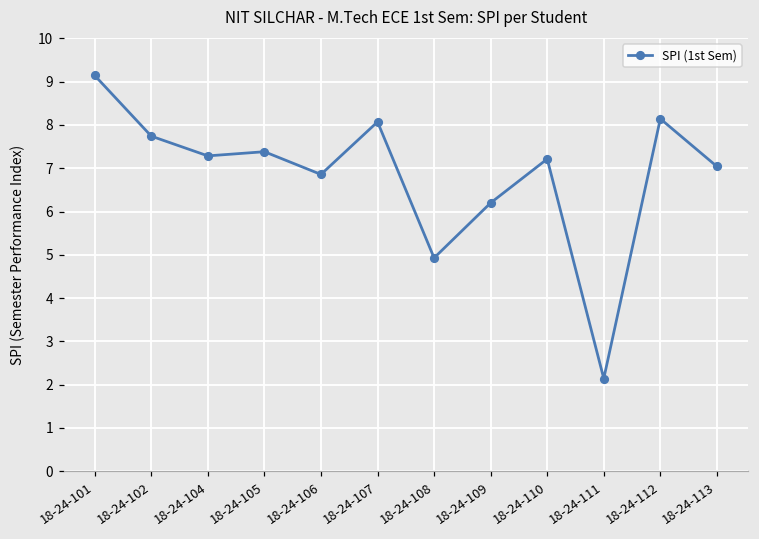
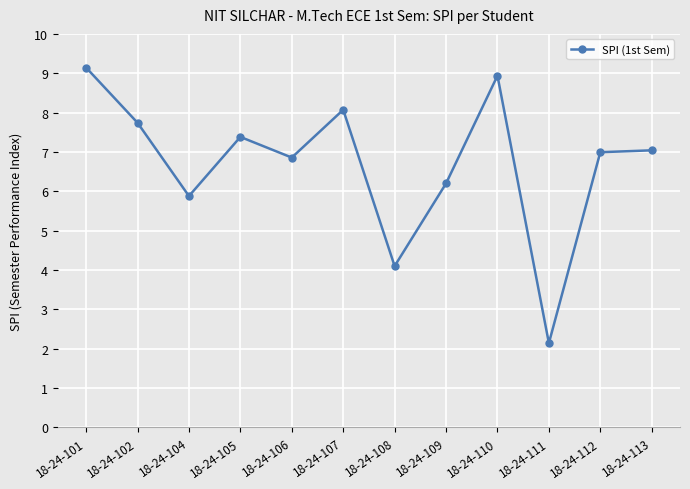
  {
    "18-24-101": 9.1,
    "18-24-102": 7.7,
-   "18-24-104": 7.3,
+   "18-24-104": 5.9,
    "18-24-105": 7.4,
    "18-24-106": 6.9,
    "18-24-107": 8.1,
-   "18-24-108": 4.9,
+   "18-24-108": 4.1,
    "18-24-109": 6.2,
-   "18-24-110": 7.2,
+   "18-24-110": 8.9,
    "18-24-111": 2.1,
-   "18-24-112": 8.1,
+   "18-24-112": 7.0,
    "18-24-113": 7.0
  }
